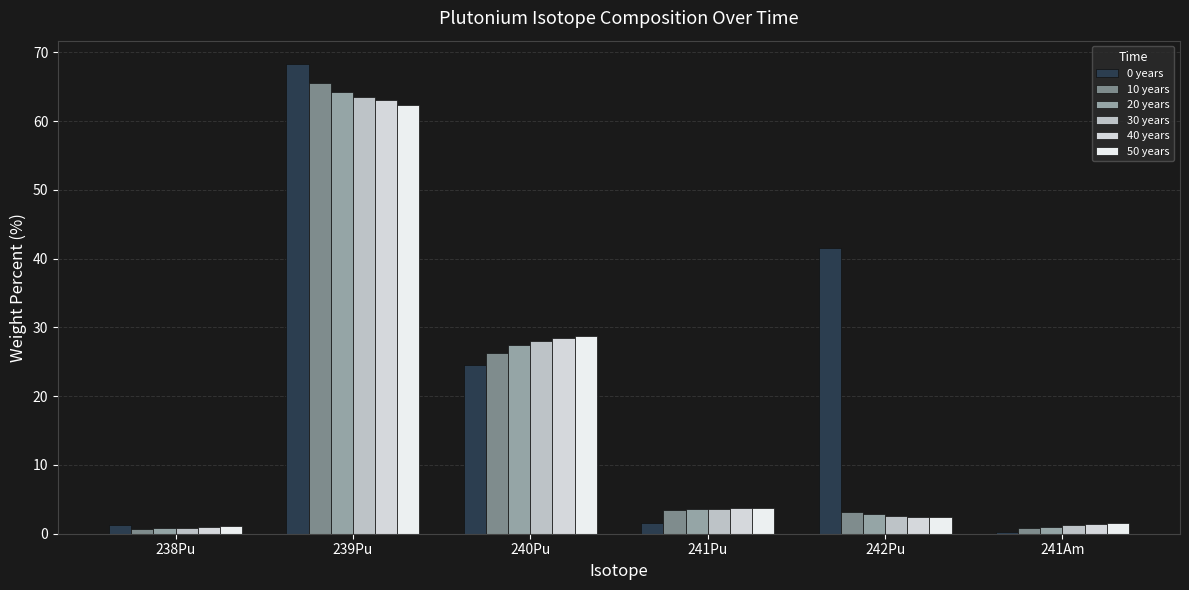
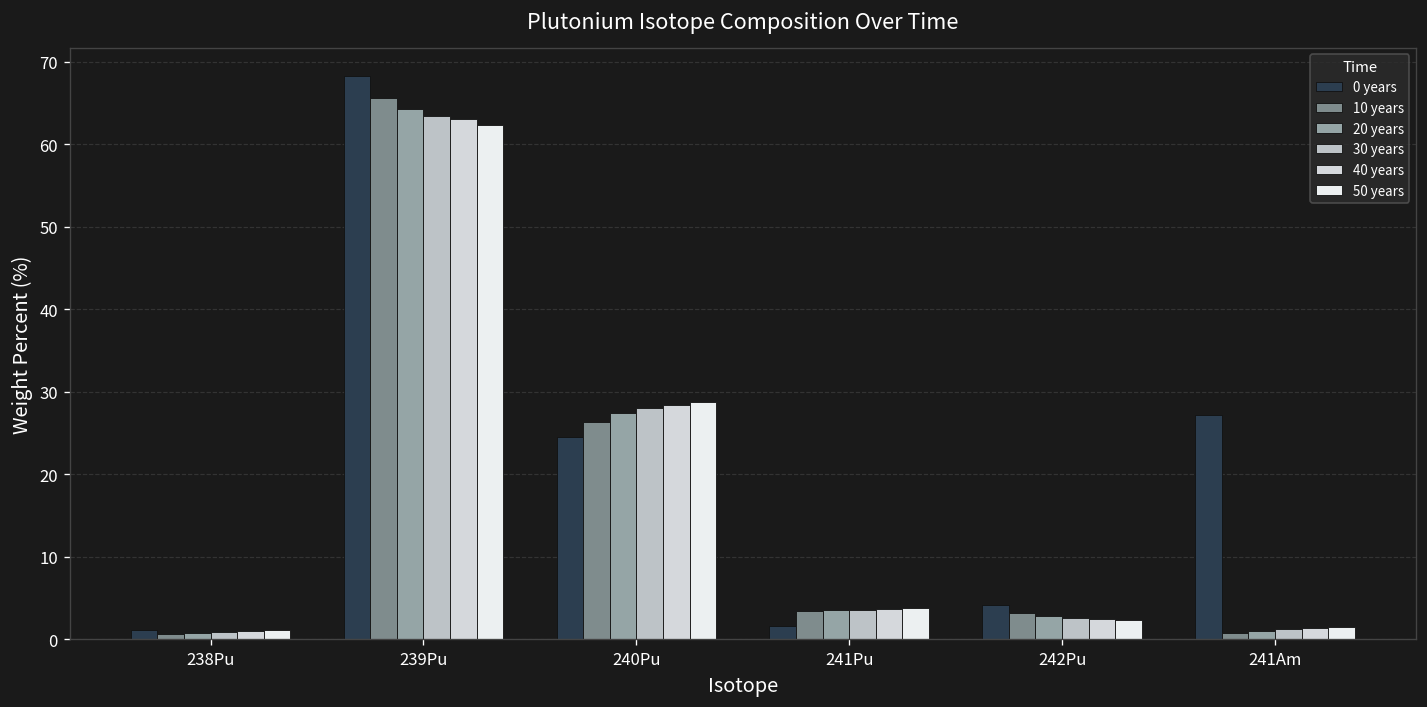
  {
    "0 years": {
      "238Pu": 1,
      "239Pu": 68,
      "240Pu": 25,
      "241Pu": 2,
-     "242Pu": 42,
-     "241Am": 0
+     "242Pu": 4,
+     "241Am": 27
    }
  }
